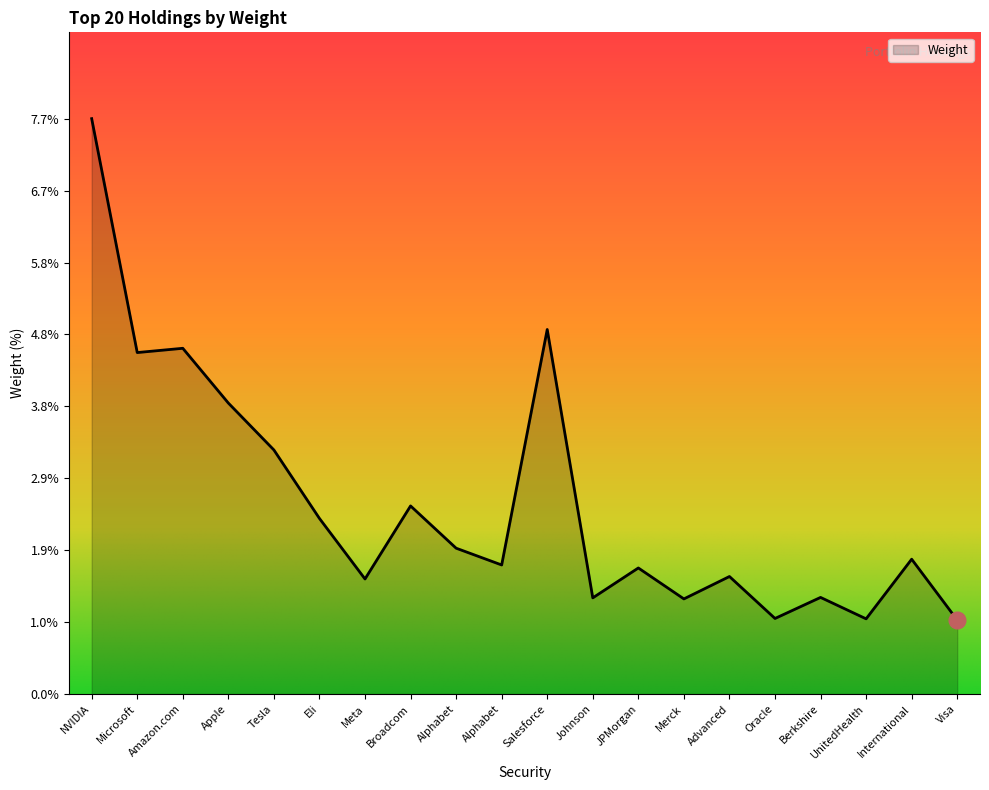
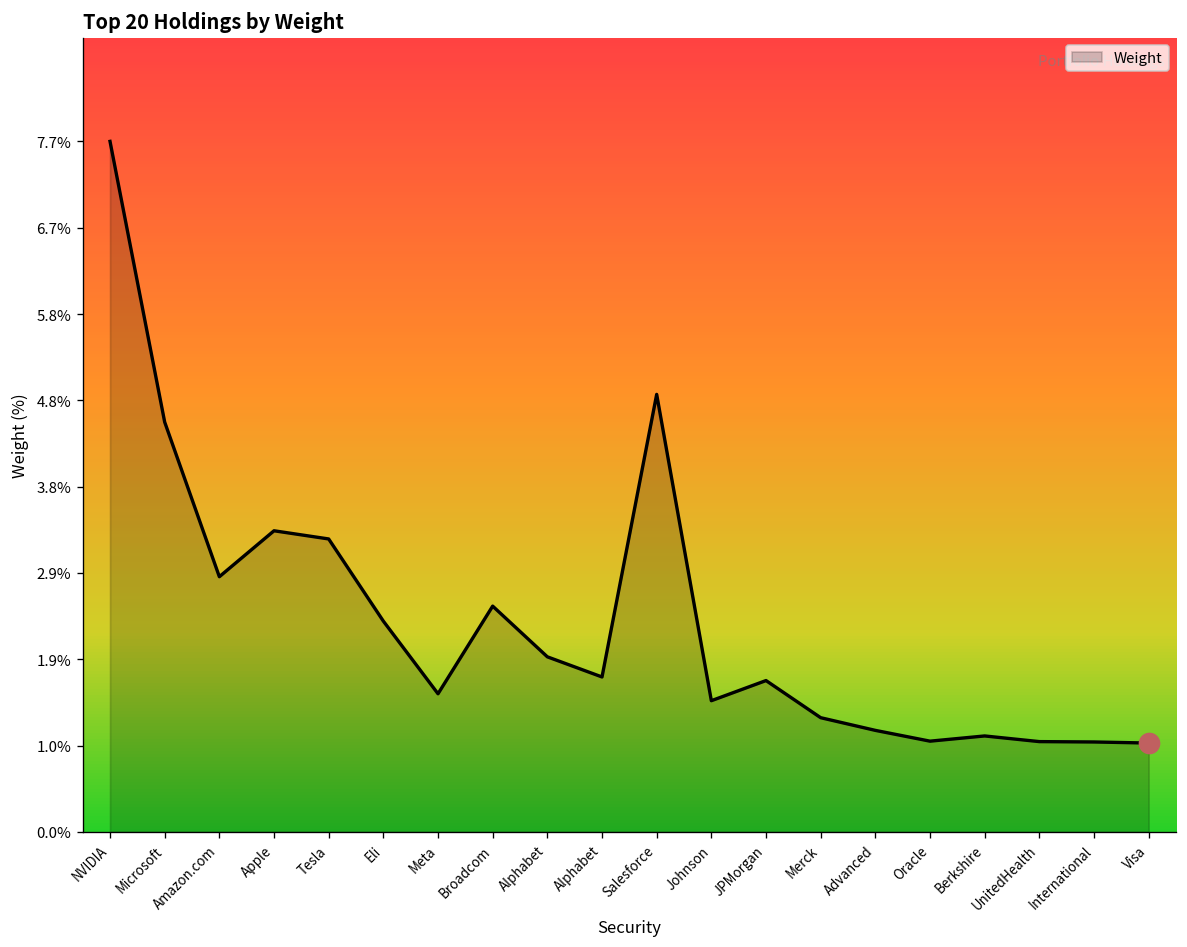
  {
    "Weight": {
      "NVIDIA": "7.7%",
      "Microsoft": "4.6%",
-     "Amazon.com": "4.6%",
-     "Apple": "3.9%",
+     "Amazon.com": "2.8%",
+     "Apple": "3.3%",
      "Tesla": "3.3%",
      "Eli": "2.3%",
      "Meta": "1.5%",
      "Broadcom": "2.5%",
      "Salesforce": "4.9%",
-     "Johnson": "1.3%",
+     "Johnson": "1.5%",
      "JPMorgan": "1.7%",
      "Merck": "1.3%",
-     "Advanced": "1.6%",
+     "Advanced": "1.1%",
      "Oracle": "1.0%",
-     "Berkshire": "1.3%",
+     "Berkshire": "1.1%",
      "UnitedHealth": "1.0%",
-     "International": "1.8%"
+     "International": "1.0%"
    }
  }
